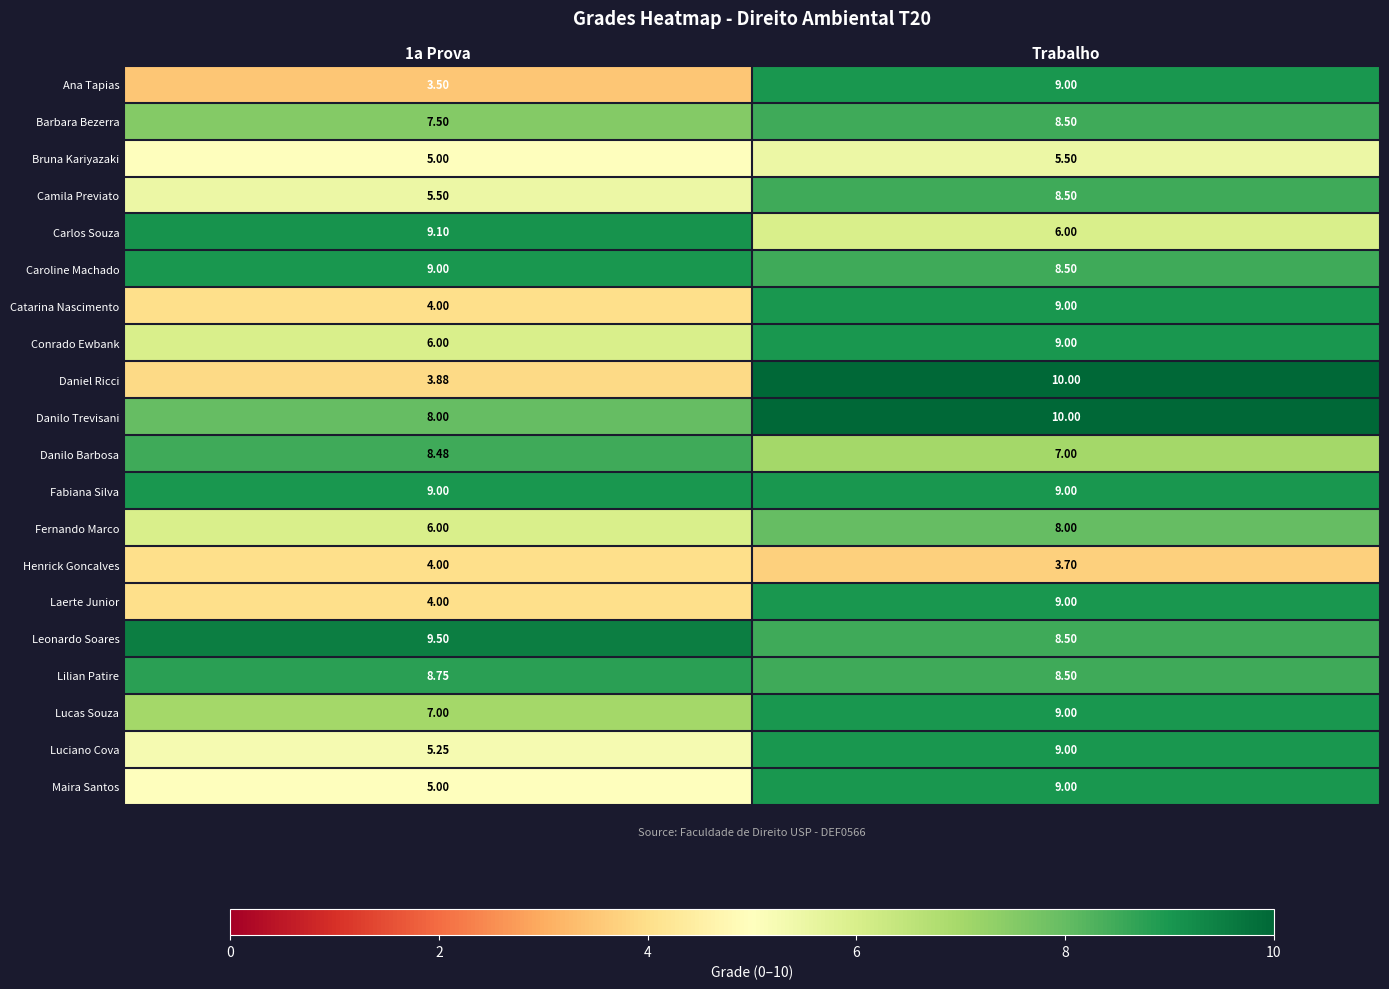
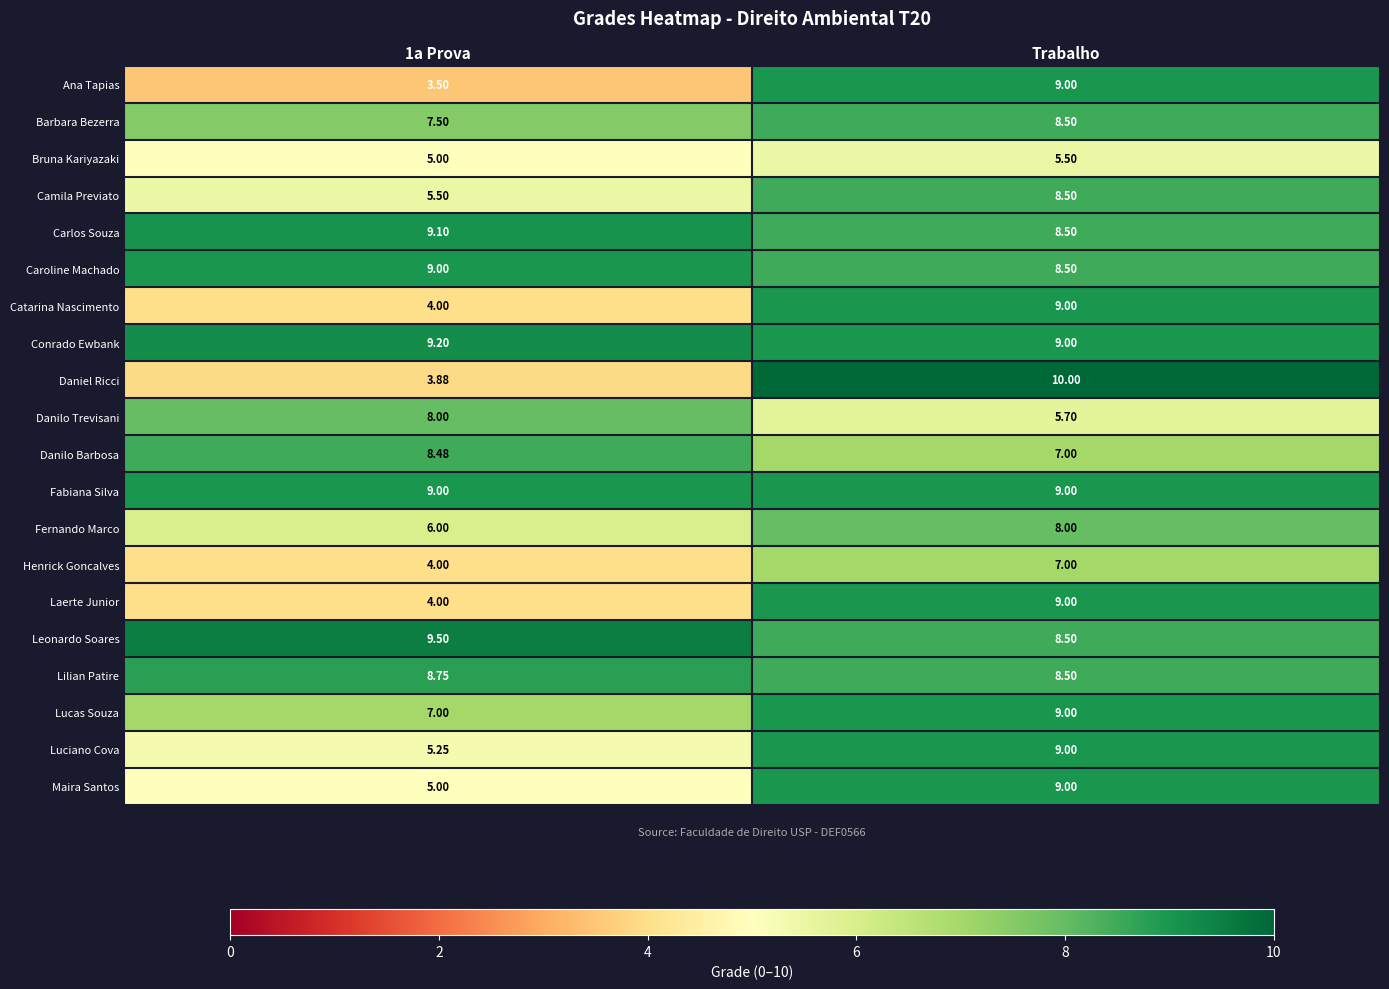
  {
    "Ana Tapias": {
      "1a Prova": 3.50,
      "Trabalho": 9.00
    },
    "Barbara Bezerra": {
      "1a Prova": 7.50,
      "Trabalho": 8.50
    },
    "Bruna Kariyazaki": {
      "1a Prova": 5.00,
      "Trabalho": 5.50
    },
    "Camila Previato": {
      "1a Prova": 5.50,
      "Trabalho": 8.50
    },
    "Carlos Souza": {
      "1a Prova": 9.10,
-     "Trabalho": 6.00
+     "Trabalho": 8.50
    },
    "Caroline Machado": {
      "1a Prova": 9.00,
      "Trabalho": 8.50
    },
    "Catarina Nascimento": {
      "1a Prova": 4.00,
      "Trabalho": 9.00
    },
    "Conrado Ewbank": {
-     "1a Prova": 6.00,
+     "1a Prova": 9.20,
      "Trabalho": 9.00
    },
    "Daniel Ricci": {
      "1a Prova": 3.88,
      "Trabalho": 10.00
    },
    "Danilo Trevisani": {
      "1a Prova": 8.00,
-     "Trabalho": 10.00
+     "Trabalho": 5.70
    },
    "Danilo Barbosa": {
      "1a Prova": 8.48,
      "Trabalho": 7.00
    },
    "Fabiana Silva": {
      "1a Prova": 9.00,
      "Trabalho": 9.00
    },
    "Fernando Marco": {
      "1a Prova": 6.00,
      "Trabalho": 8.00
    },
    "Henrick Goncalves": {
      "1a Prova": 4.00,
-     "Trabalho": 3.70
+     "Trabalho": 7.00
    },
    "Laerte Junior": {
      "1a Prova": 4.00,
      "Trabalho": 9.00
    },
    "Leonardo Soares": {
      "1a Prova": 9.50,
      "Trabalho": 8.50
    },
    "Lilian Patire": {
      "1a Prova": 8.75,
      "Trabalho": 8.50
    },
    "Lucas Souza": {
      "1a Prova": 7.00,
      "Trabalho": 9.00
    },
    "Luciano Cova": {
      "1a Prova": 5.25,
      "Trabalho": 9.00
    },
    "Maira Santos": {
      "1a Prova": 5.00,
      "Trabalho": 9.00
    }
  }
